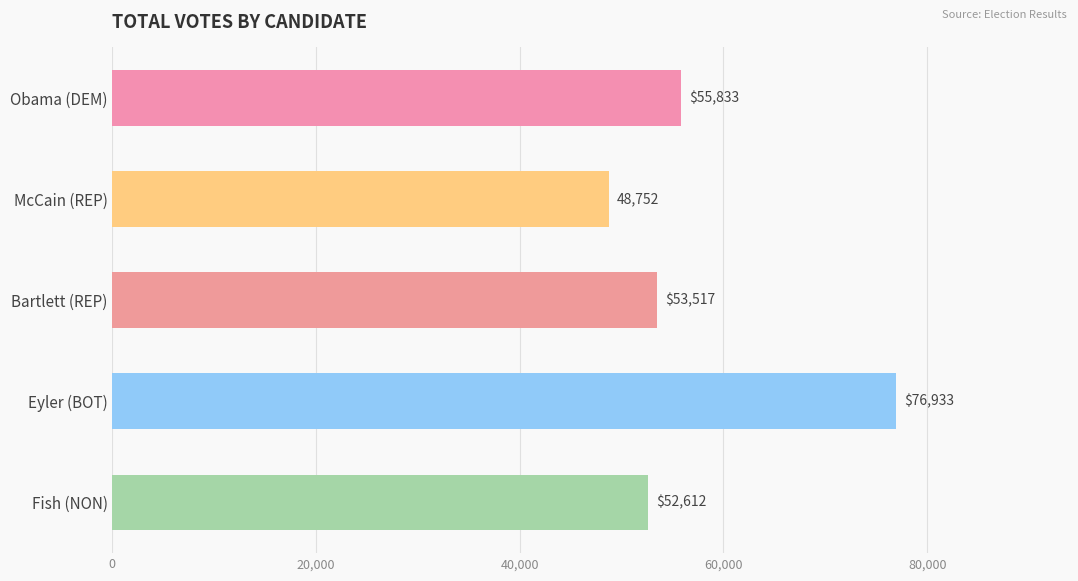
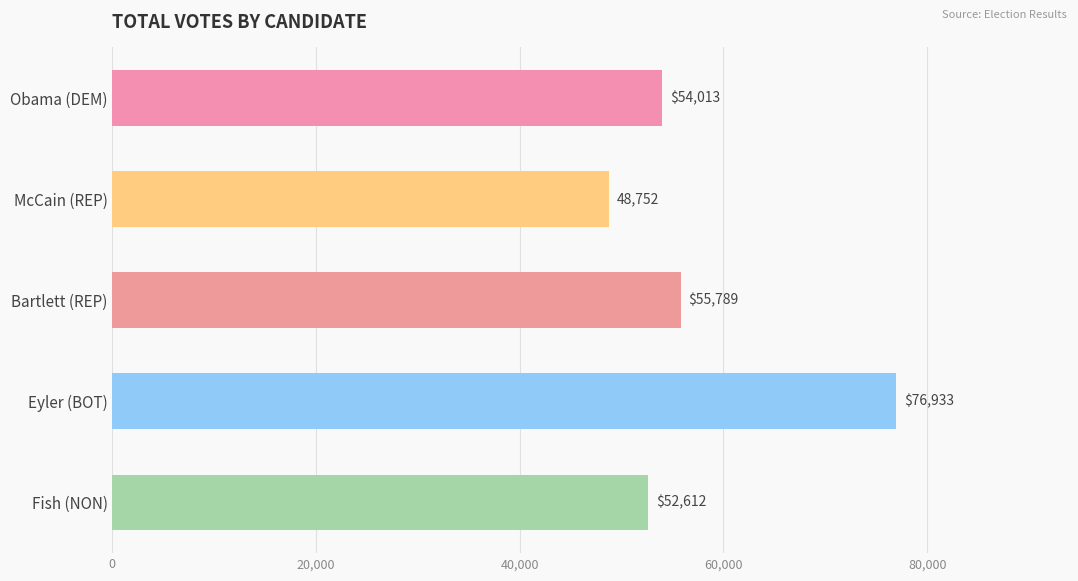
  {
-   "Obama (DEM)": "$55,833",
+   "Obama (DEM)": "$54,013",
    "McCain (REP)": "48,752",
-   "Bartlett (REP)": "$53,517",
+   "Bartlett (REP)": "$55,789",
    "Eyler (BOT)": "$76,933",
    "Fish (NON)": "$52,612"
  }
